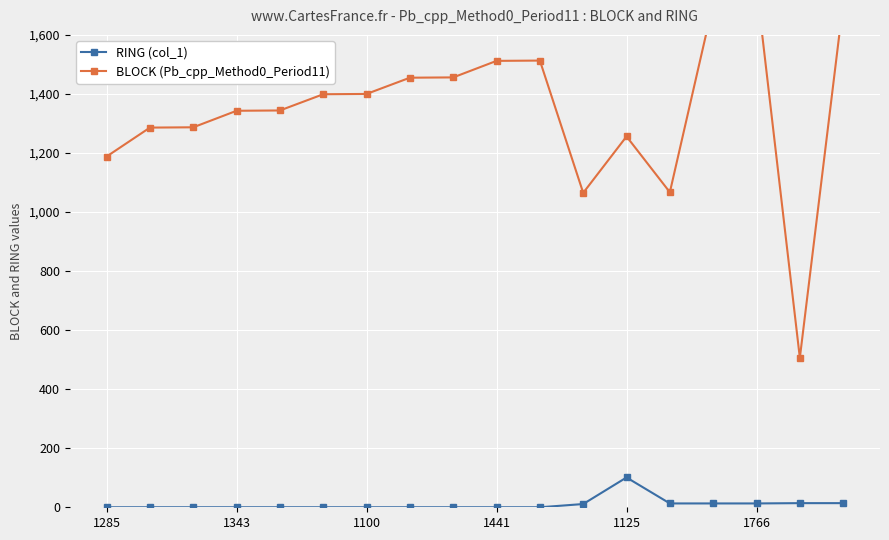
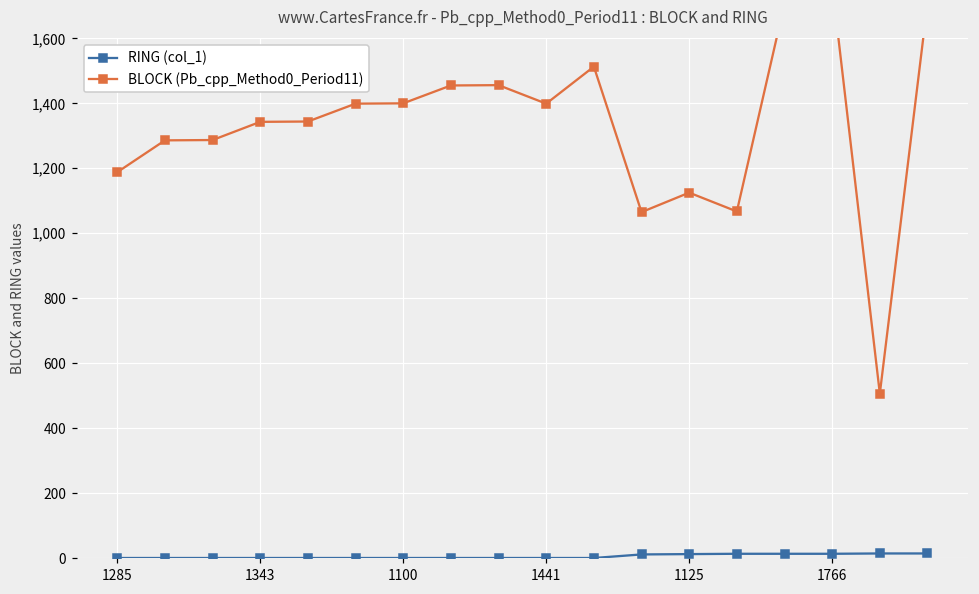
  {
    "RING (col_1)": {
      "1285": "0",
      "1343": "0",
      "1100": "0",
      "1441": "0",
-     "1125": "100",
+     "1125": "10",
      "1766": "10"
    },
    "BLOCK (Pb_cpp_Method0_Period11)": {
      "1285": "1,190",
      "1343": "1,340",
      "1100": "1,400",
-     "1441": "1,510",
-     "1125": "1,260"
+     "1441": "1,400",
+     "1125": "1,130"
    }
  }
